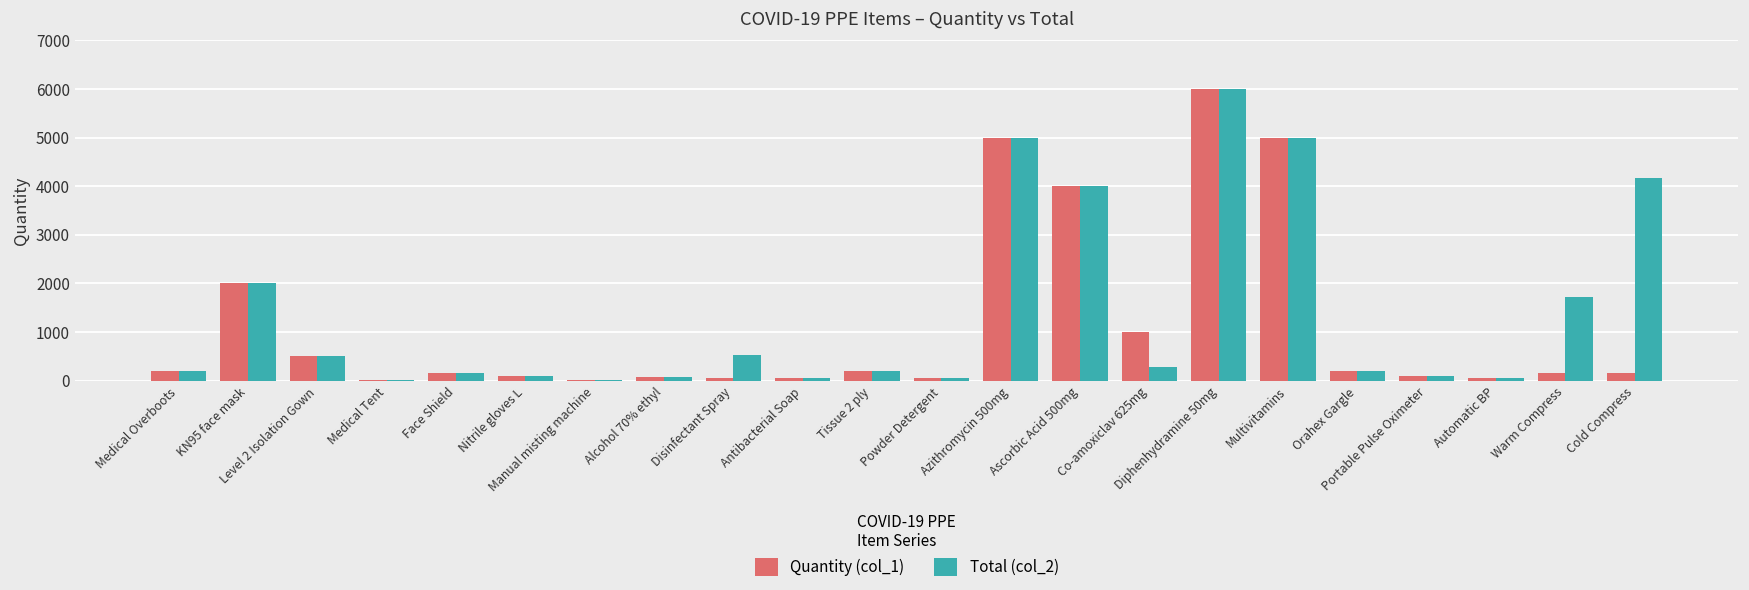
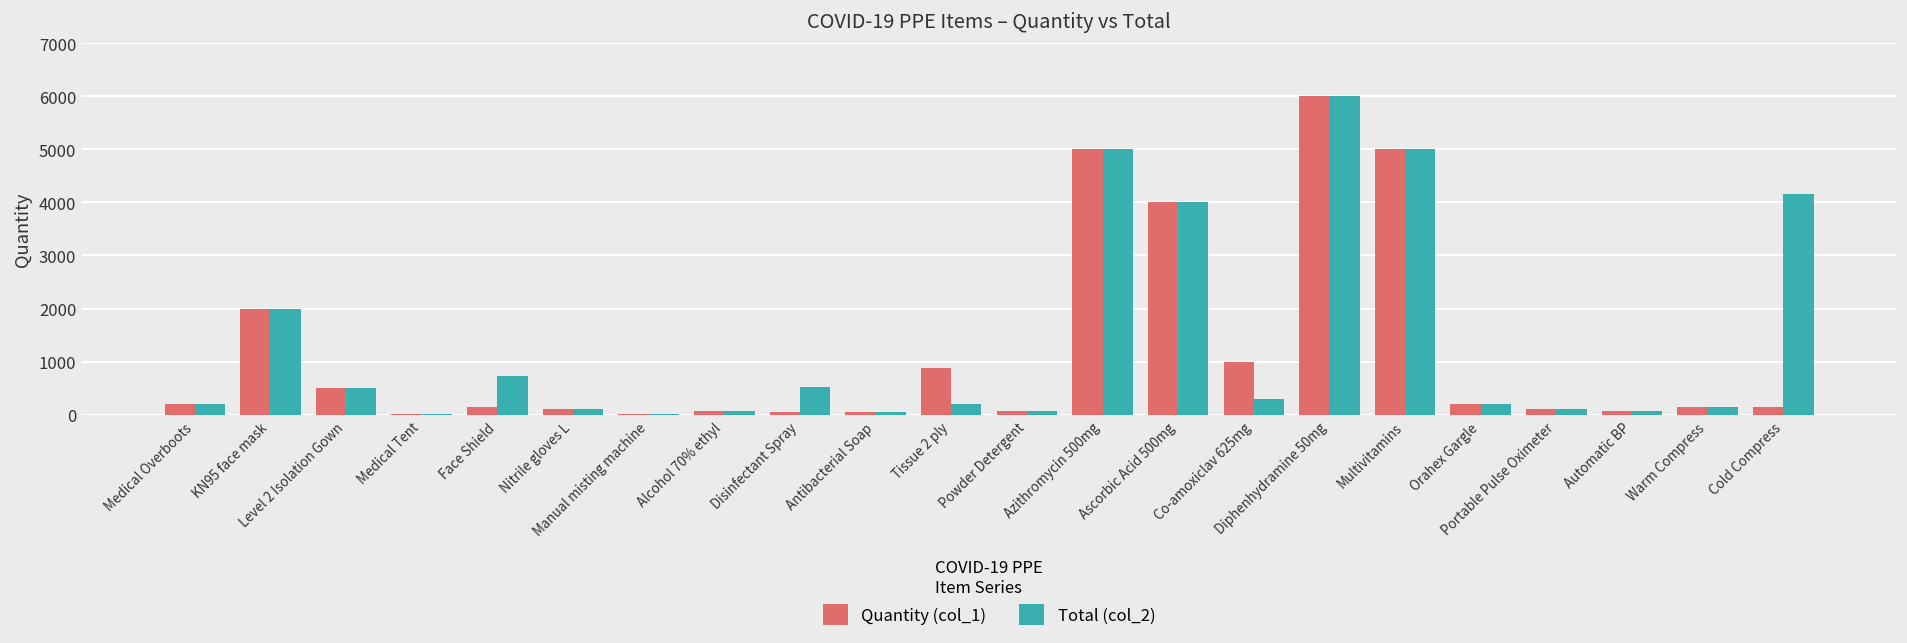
  {
    "Quantity (col_1)": {
      "Medical Overboots": 200,
      "KN95 face mask": 2000,
      "Level 2 Isolation Gown": 500,
      "Face Shield": 200,
      "Nitrile gloves L": 100,
      "Alcohol 70% ethyl": 100,
-     "Tissue 2 ply": 200,
+     "Tissue 2 ply": 900,
      "Powder Detergent": 100,
      "Azithromycin 500mg": 5000,
      "Ascorbic Acid 500mg": 4000,
      "Co-amoxiclav 625mg": 1000,
      "Diphenhydramine 50mg": 6000,
      "Multivitamins": 5000,
      "Orahex Gargle": 200,
      "Portable Pulse Oximeter": 100,
      "Automatic BP": 100,
      "Warm Compress": 200,
      "Cold Compress": 200
    },
    "Total (col_2)": {
      "Medical Overboots": 200,
      "KN95 face mask": 2000,
      "Level 2 Isolation Gown": 500,
-     "Face Shield": 200,
+     "Face Shield": 700,
      "Nitrile gloves L": 100,
      "Alcohol 70% ethyl": 100,
      "Disinfectant Spray": 500,
      "Tissue 2 ply": 200,
      "Powder Detergent": 100,
      "Azithromycin 500mg": 5000,
      "Ascorbic Acid 500mg": 4000,
      "Co-amoxiclav 625mg": 300,
      "Diphenhydramine 50mg": 6000,
      "Multivitamins": 5000,
      "Orahex Gargle": 200,
      "Portable Pulse Oximeter": 100,
      "Automatic BP": 100,
-     "Warm Compress": 1700,
+     "Warm Compress": 200,
      "Cold Compress": 4200
    }
  }
